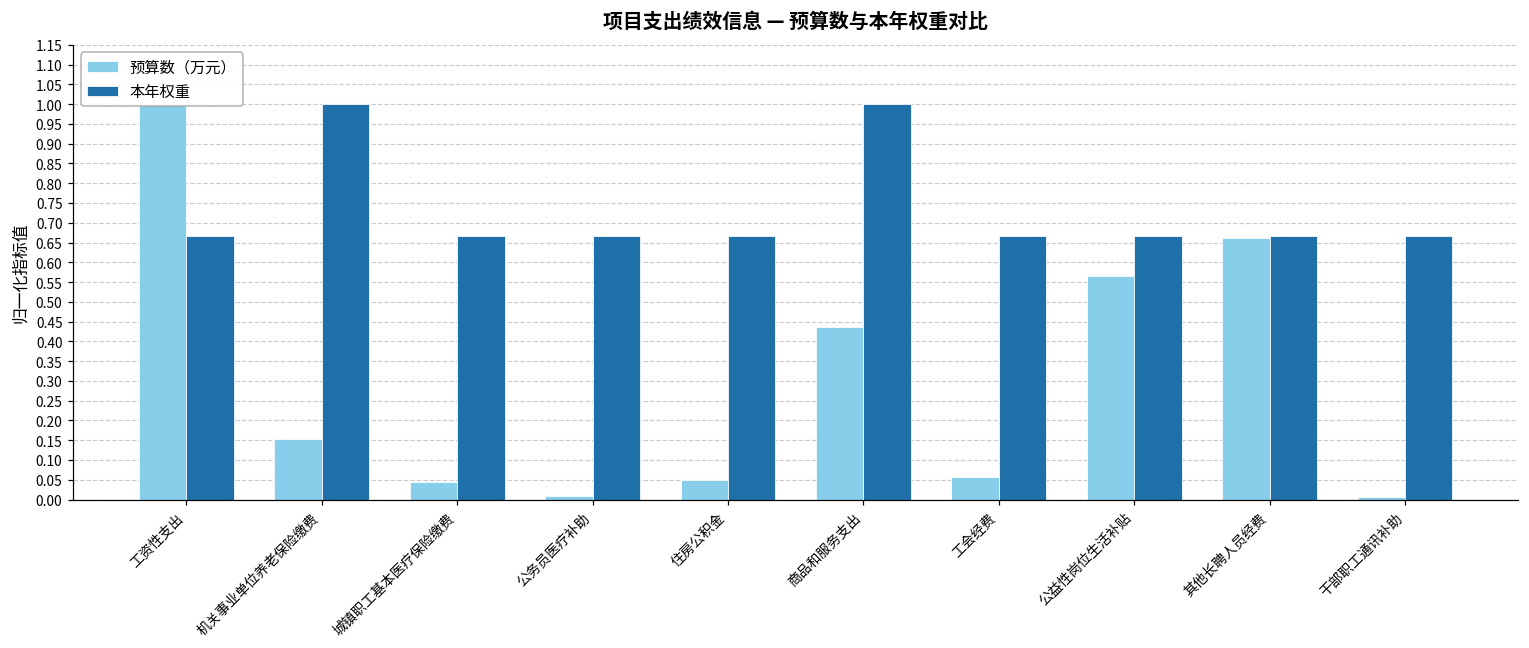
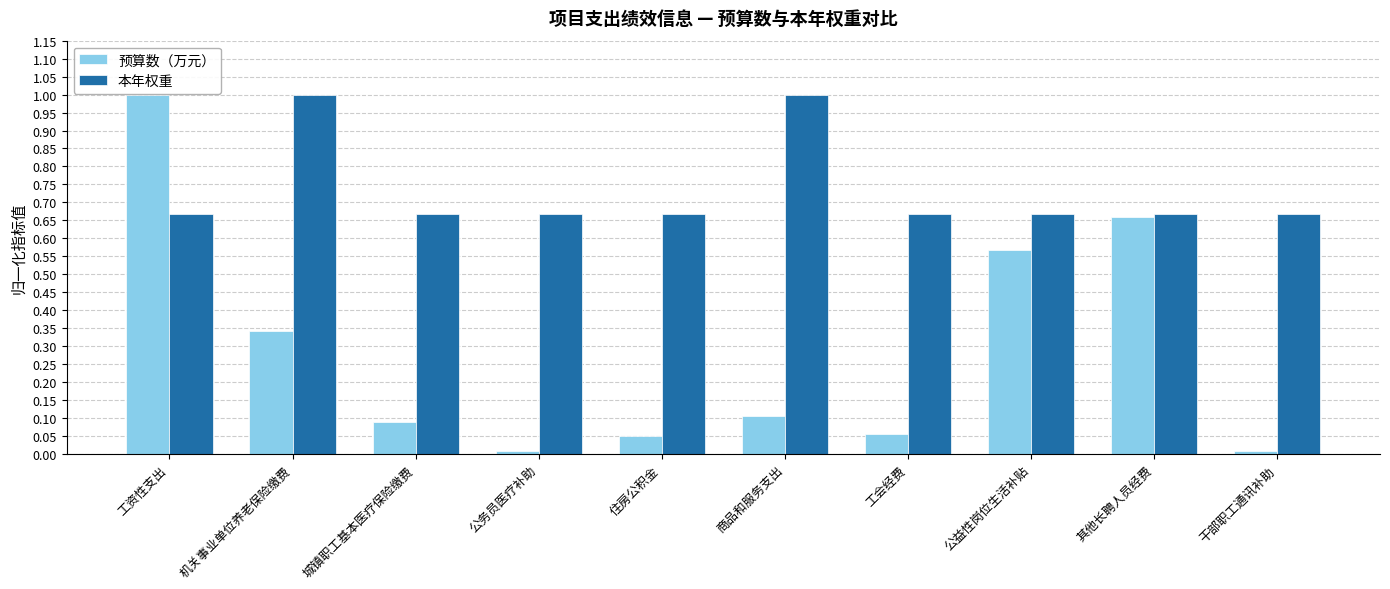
  {
    "预算数（万元）": {
      "工资性支出": 1.00,
-     "机关事业单位养老保险缴费": 0.15,
-     "城镇职工基本医疗保险缴费": 0.04,
+     "机关事业单位养老保险缴费": 0.34,
+     "城镇职工基本医疗保险缴费": 0.09,
      "公务员医疗补助": 0.01,
      "住房公积金": 0.05,
-     "商品和服务支出": 0.44,
+     "商品和服务支出": 0.11,
      "工会经费": 0.06,
      "公益性岗位生活补贴": 0.57,
      "其他长聘人员经费": 0.66,
      "干部职工通讯补助": 0.01
    },
    "本年权重": {
      "工资性支出": 0.67,
      "机关事业单位养老保险缴费": 1.00,
      "城镇职工基本医疗保险缴费": 0.67,
      "公务员医疗补助": 0.67,
      "住房公积金": 0.67,
      "商品和服务支出": 1.00,
      "工会经费": 0.67,
      "公益性岗位生活补贴": 0.67,
      "其他长聘人员经费": 0.67,
      "干部职工通讯补助": 0.67
    }
  }
